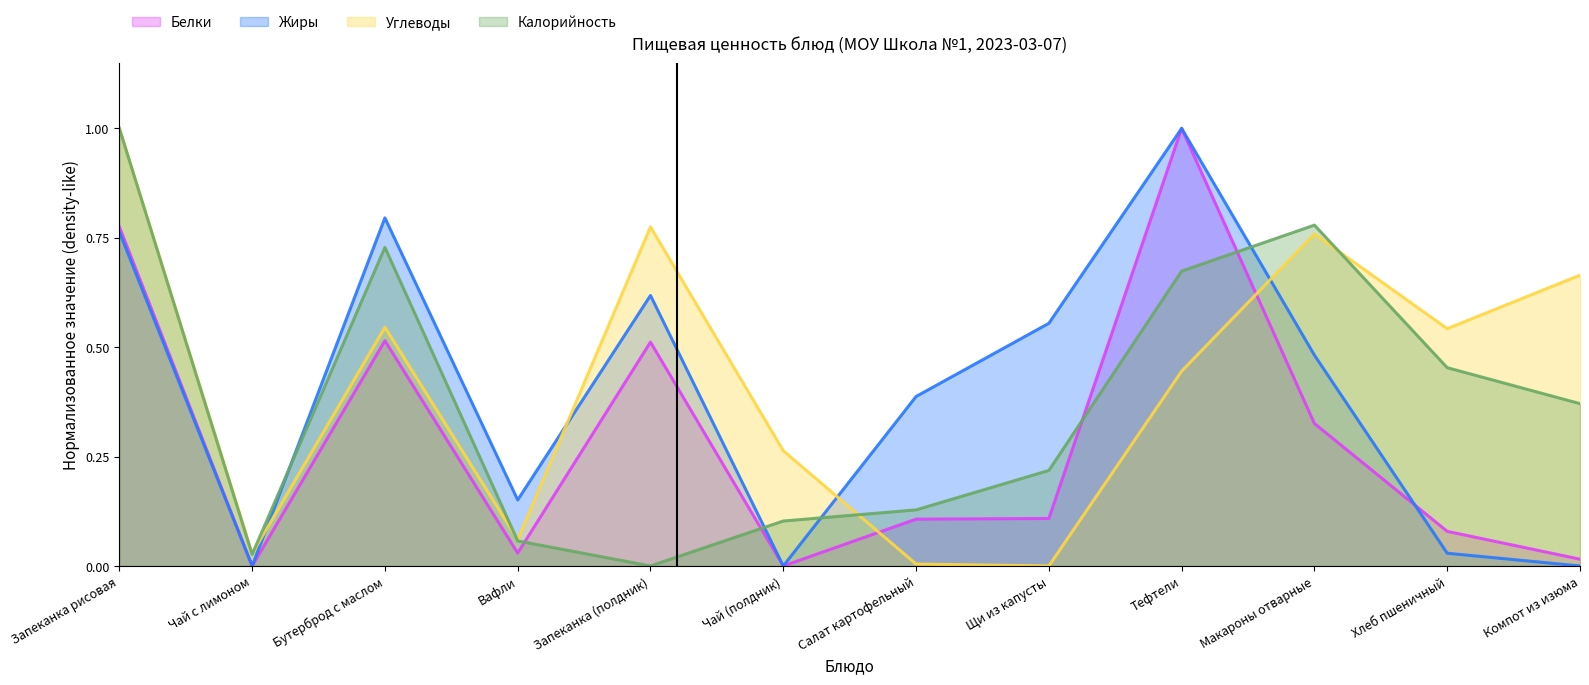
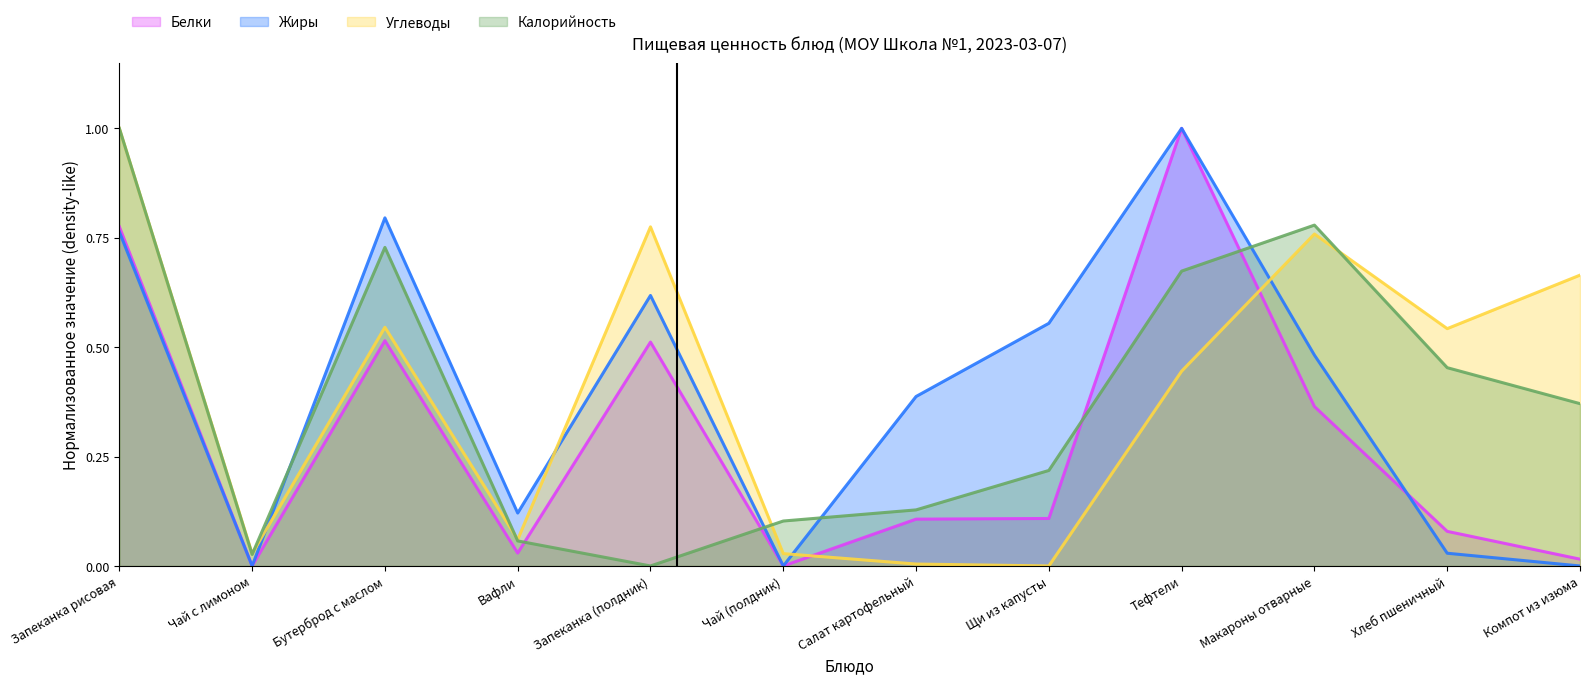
  {
    "Белки": {
      "Запеканка рисовая": 0.78,
      "Бутерброд с маслом": 0.51,
      "Вафли": 0.03,
      "Запеканка (полдник)": 0.51,
      "Салат картофельный": 0.11,
      "Щи из капусты": 0.11,
-     "Макароны отварные": 0.33,
+     "Макароны отварные": 0.36,
      "Хлеб пшеничный": 0.08,
      "Компот из изюма": 0.02
    },
    "Жиры": {
      "Запеканка рисовая": 0.76,
      "Бутерброд с маслом": 0.80,
-     "Вафли": 0.15,
+     "Вафли": 0.12,
      "Запеканка (полдник)": 0.62,
      "Салат картофельный": 0.39,
      "Щи из капусты": 0.55,
      "Макароны отварные": 0.48,
      "Хлеб пшеничный": 0.03,
      "Компот из изюма": 0.00
    },
    "Углеводы": {
      "Бутерброд с маслом": 0.55,
      "Запеканка (полдник)": 0.77,
-     "Чай (полдник)": 0.26,
+     "Чай (полдник)": 0.03,
      "Салат картофельный": 0.00,
      "Щи из капусты": 0.00,
      "Тефтели": 0.45,
      "Макароны отварные": 0.76,
      "Хлеб пшеничный": 0.54,
      "Компот из изюма": 0.66
    },
    "Калорийность": {
      "Бутерброд с маслом": 0.73,
      "Запеканка (полдник)": 0.00,
      "Чай (полдник)": 0.10,
      "Салат картофельный": 0.13,
      "Щи из капусты": 0.22,
      "Тефтели": 0.67,
      "Макароны отварные": 0.78,
      "Хлеб пшеничный": 0.45,
      "Компот из изюма": 0.37
    }
  }
